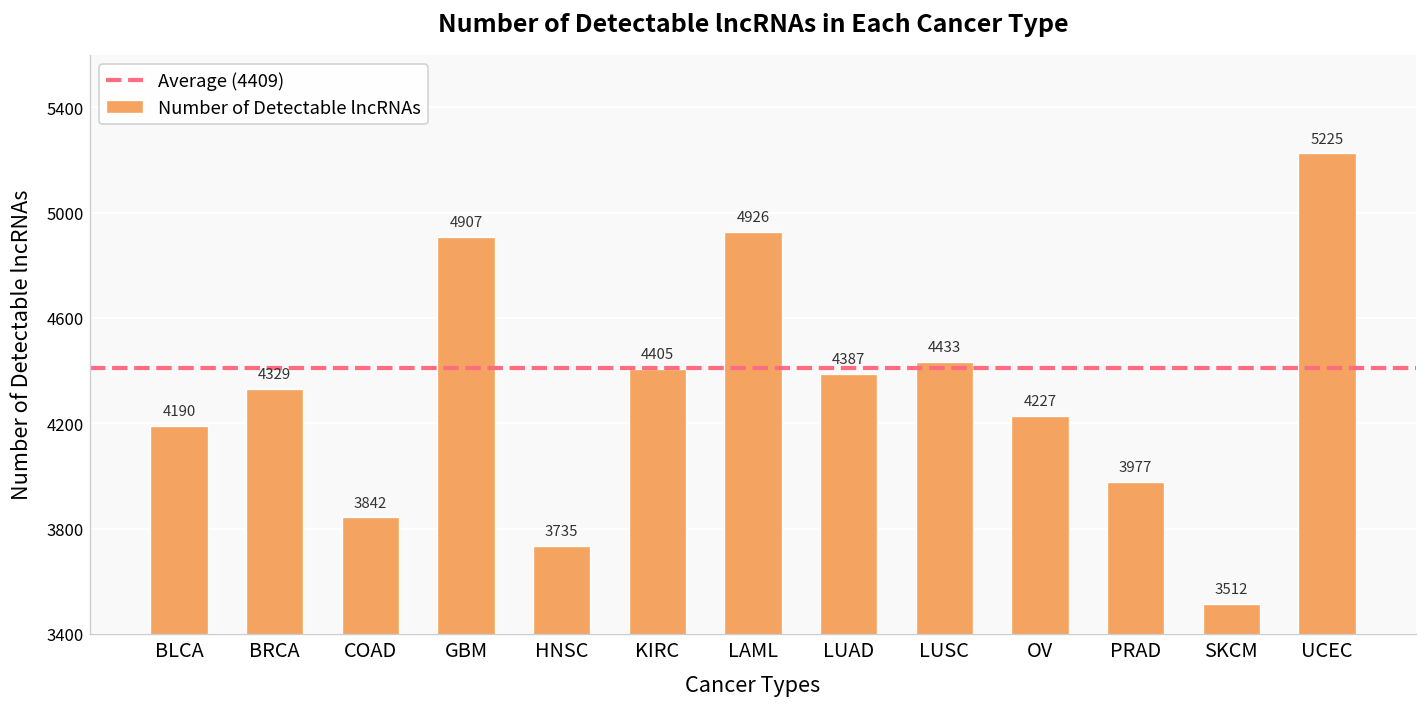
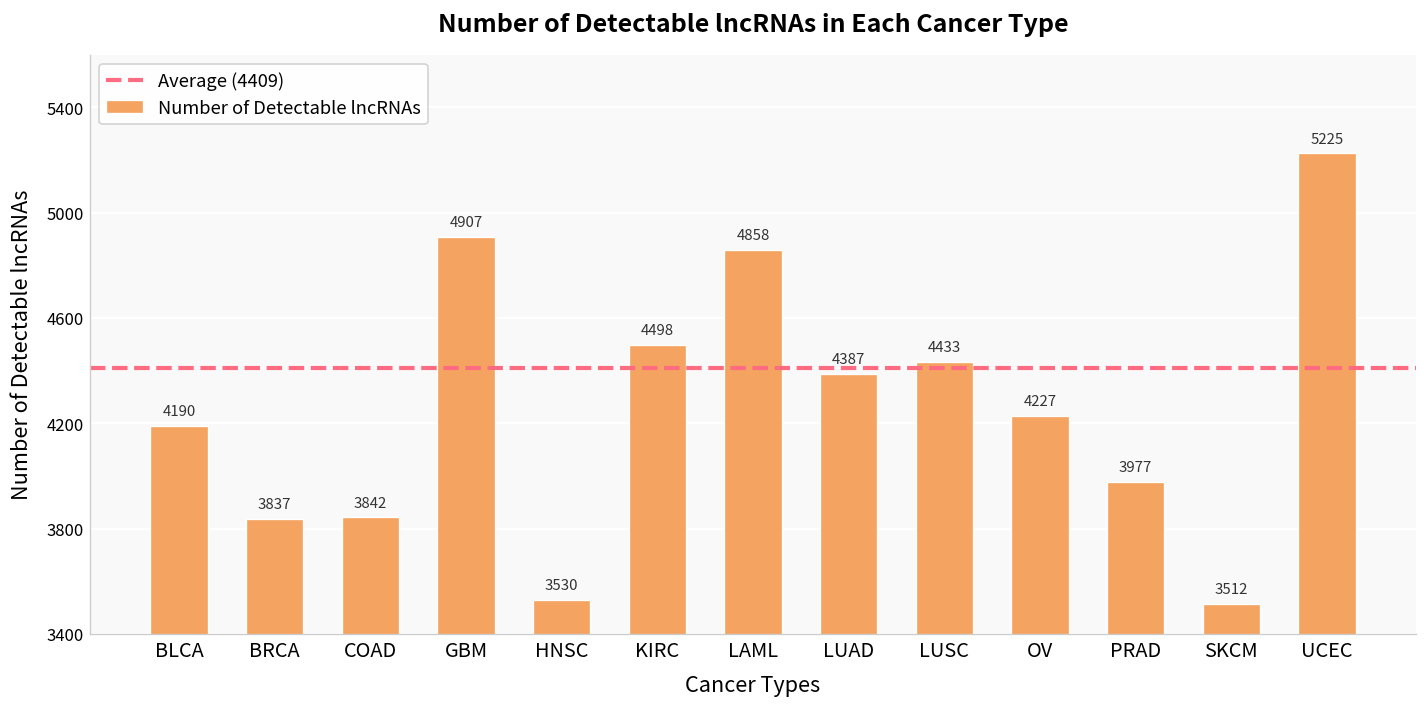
  {
    "BLCA": 4190,
-   "BRCA": 4329,
+   "BRCA": 3837,
    "COAD": 3842,
    "GBM": 4907,
-   "HNSC": 3735,
-   "KIRC": 4405,
-   "LAML": 4926,
+   "HNSC": 3530,
+   "KIRC": 4498,
+   "LAML": 4858,
    "LUAD": 4387,
    "LUSC": 4433,
    "OV": 4227,
    "PRAD": 3977,
    "SKCM": 3512,
    "UCEC": 5225
  }
